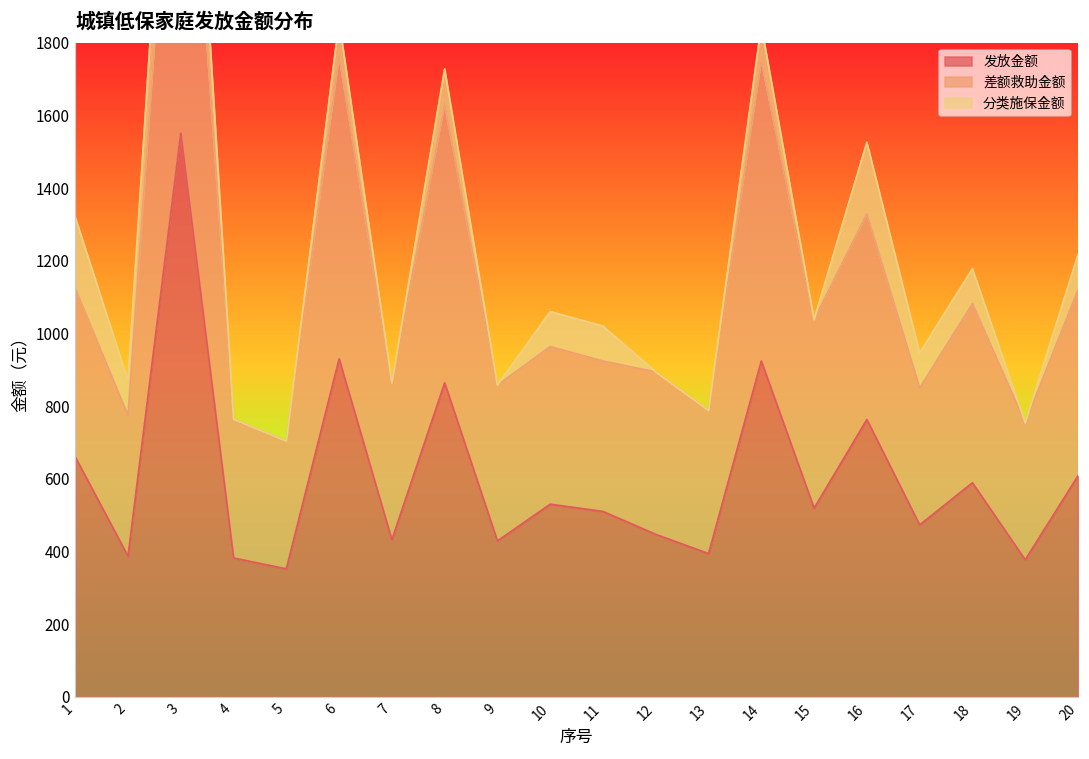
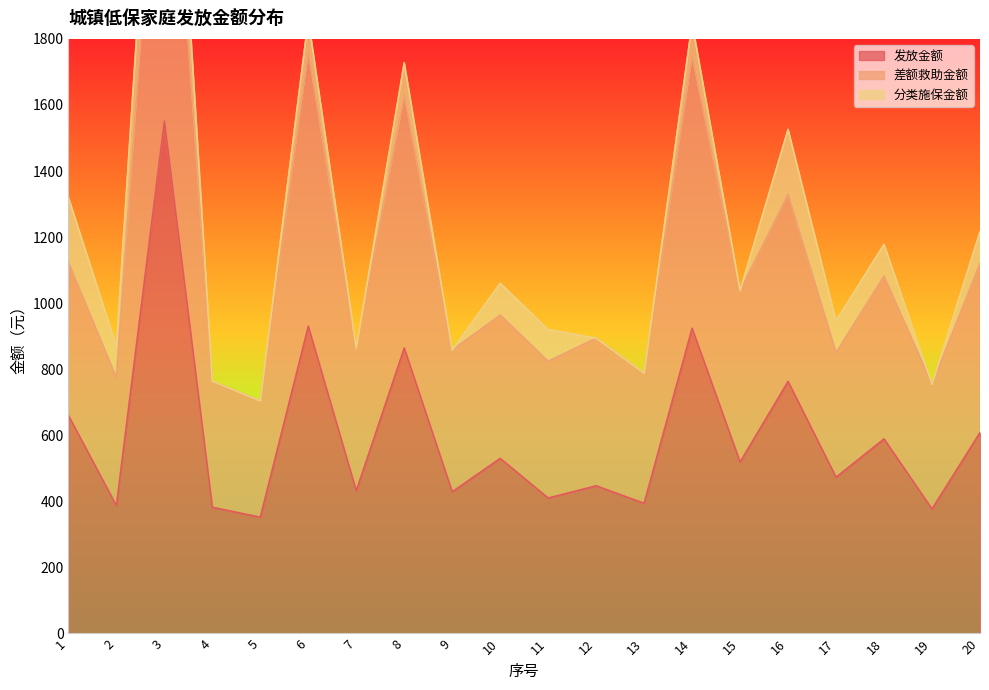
  {
    "发放金额": {
      "1": 660,
      "2": 390,
      "3": 1550,
      "4": 380,
      "5": 350,
      "6": 930,
      "7": 430,
      "8": 860,
      "9": 430,
      "10": 530,
-     "11": 510,
+     "11": 410,
      "12": 450,
      "13": 390,
      "14": 920,
      "15": 520,
      "16": 760,
      "17": 470,
      "18": 590,
      "19": 380,
      "20": 610
    }
  }
